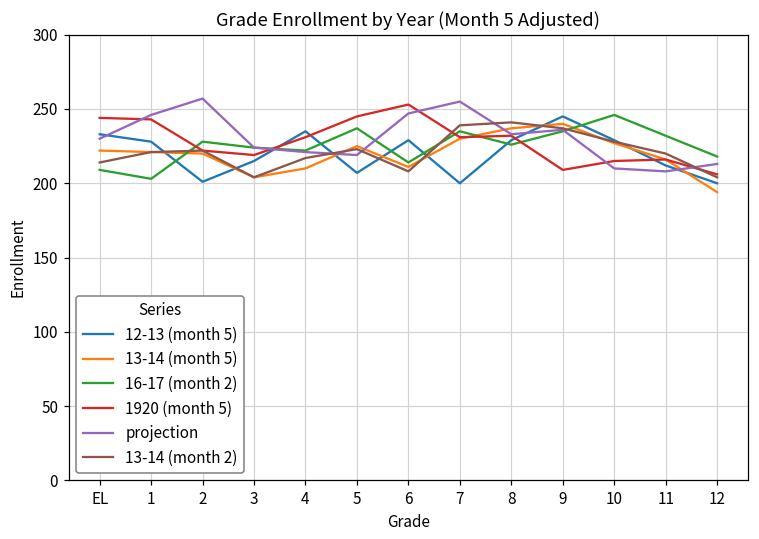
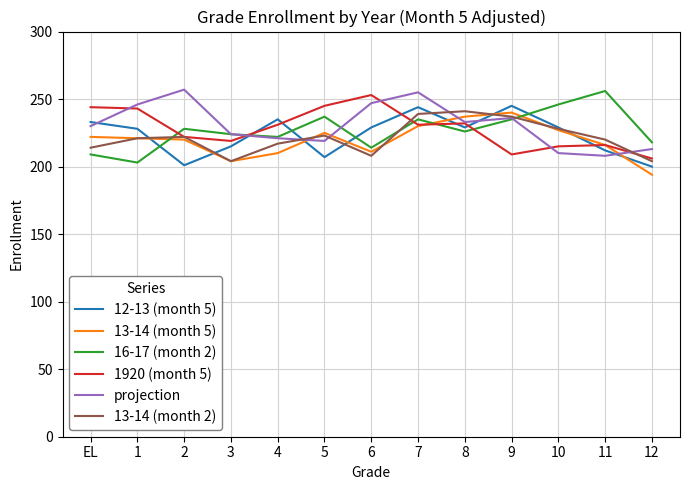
  {
    "12-13 (month 5)": {
      "EL": 233,
      "1": 228,
      "2": 201,
      "3": 215,
      "4": 235,
      "5": 207,
      "6": 229,
-     "7": 200,
+     "7": 244,
      "8": 229,
      "9": 245,
      "11": 212,
      "12": 200
    },
    "13-14 (month 5)": {
      "EL": 222,
      "2": 220,
      "4": 210,
      "5": 225,
      "6": 211,
      "8": 237,
      "9": 240,
      "12": 194
    },
    "16-17 (month 2)": {
      "EL": 209,
      "1": 203,
      "2": 228,
      "5": 237,
      "6": 214,
      "7": 235,
      "8": 226,
      "10": 246,
-     "11": 232,
+     "11": 256,
      "12": 218
    },
    "1920 (month 5)": {
      "EL": 244,
      "1": 243,
      "3": 219,
      "4": 231,
      "5": 245,
      "6": 253,
      "9": 209,
      "10": 215,
      "12": 206
    },
    "projection": {
      "EL": 230,
      "1": 246,
      "2": 257,
      "5": 219,
      "6": 247,
      "7": 255,
      "10": 210,
      "11": 208,
      "12": 213
    },
    "13-14 (month 2)": {
      "EL": 214,
      "4": 217,
      "5": 223,
      "6": 208,
      "7": 239,
      "8": 241,
      "11": 220,
      "12": 204
    }
  }
